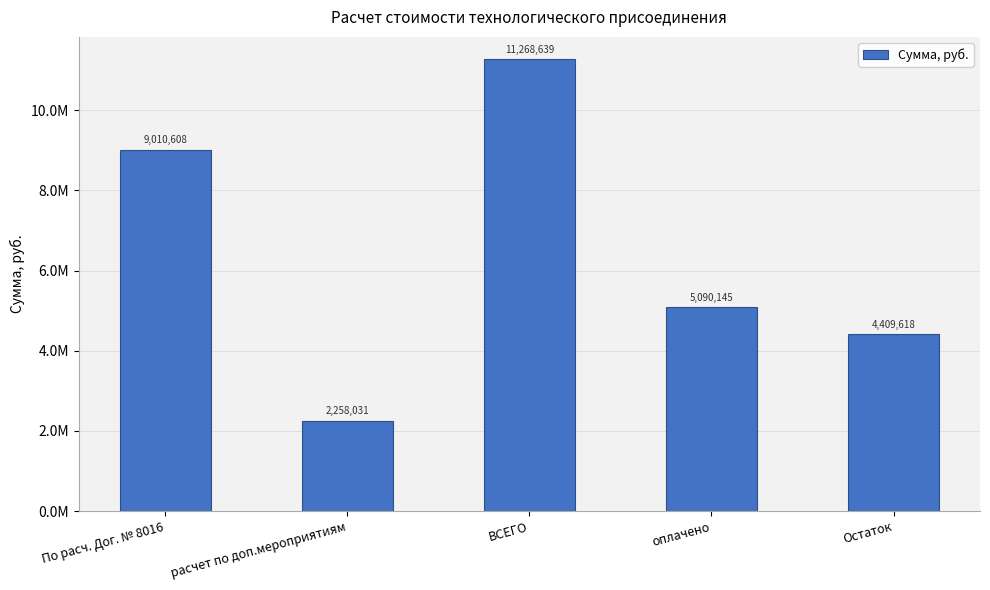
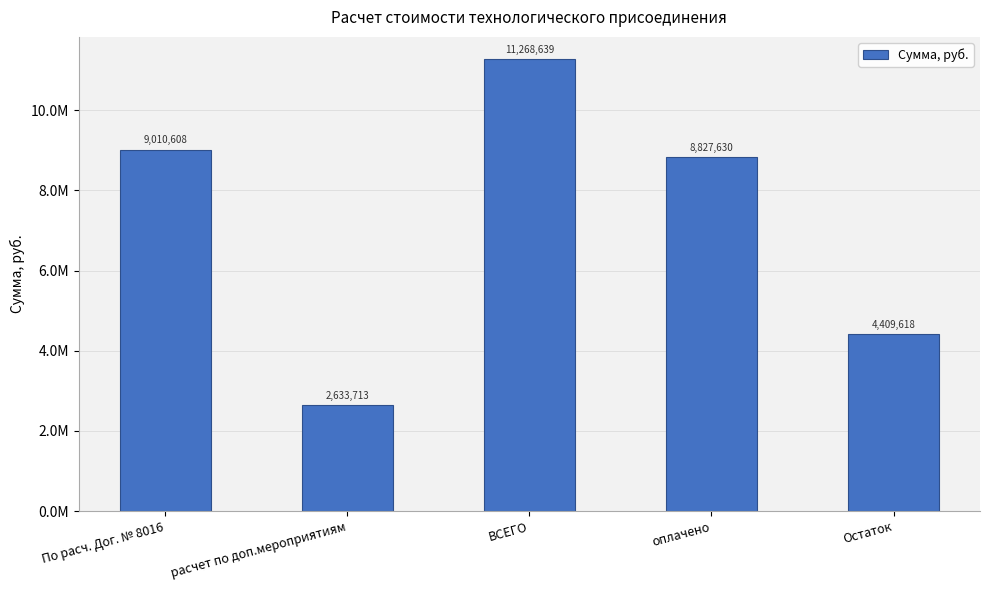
  {
    "По расч. Дог. № 8016": "9,010,608",
-   "расчет по доп.мероприятиям": "2,258,031",
+   "расчет по доп.мероприятиям": "2,633,713",
    "ВСЕГО": "11,268,639",
-   "оплачено": "5,090,145",
+   "оплачено": "8,827,630",
    "Остаток": "4,409,618"
  }
